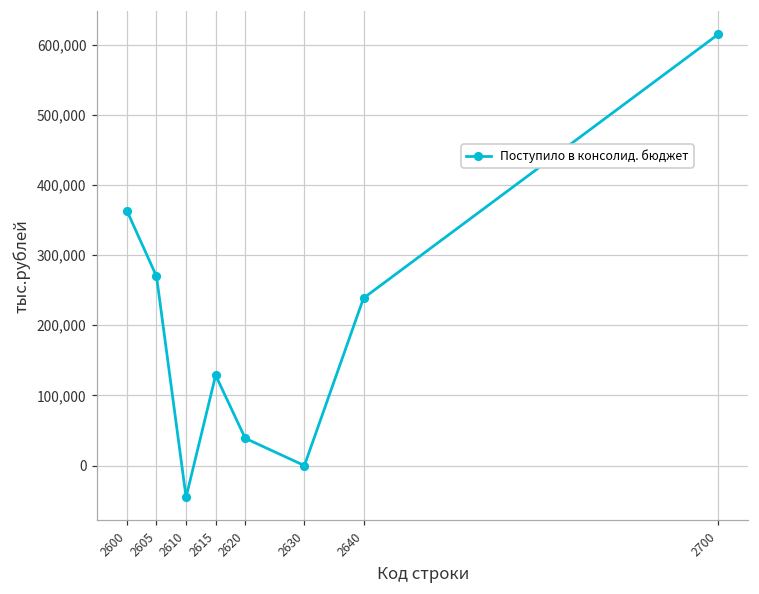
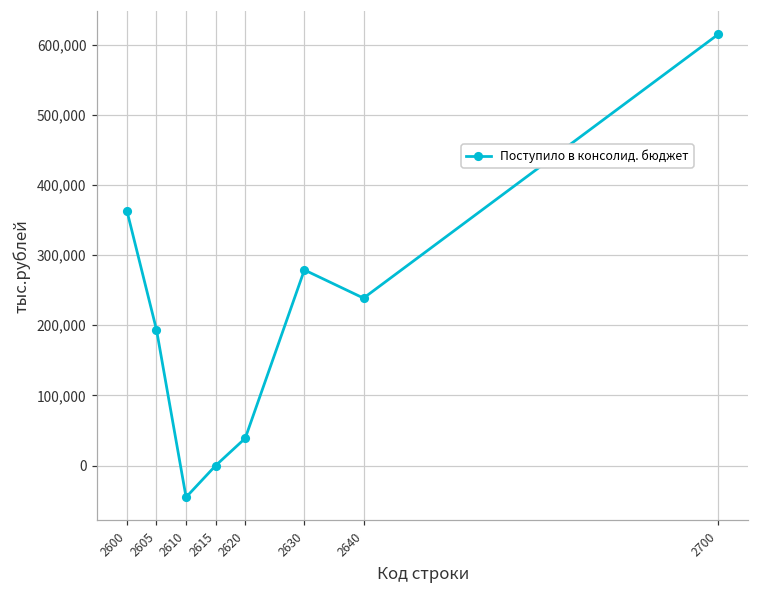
  {
    "2600": "360,000",
-   "2605": "270,000",
+   "2605": "190,000",
    "2610": "-50,000",
-   "2615": "130,000",
+   "2615": "0",
    "2620": "40,000",
-   "2630": "0",
+   "2630": "280,000",
    "2640": "240,000",
    "2700": "620,000"
  }
